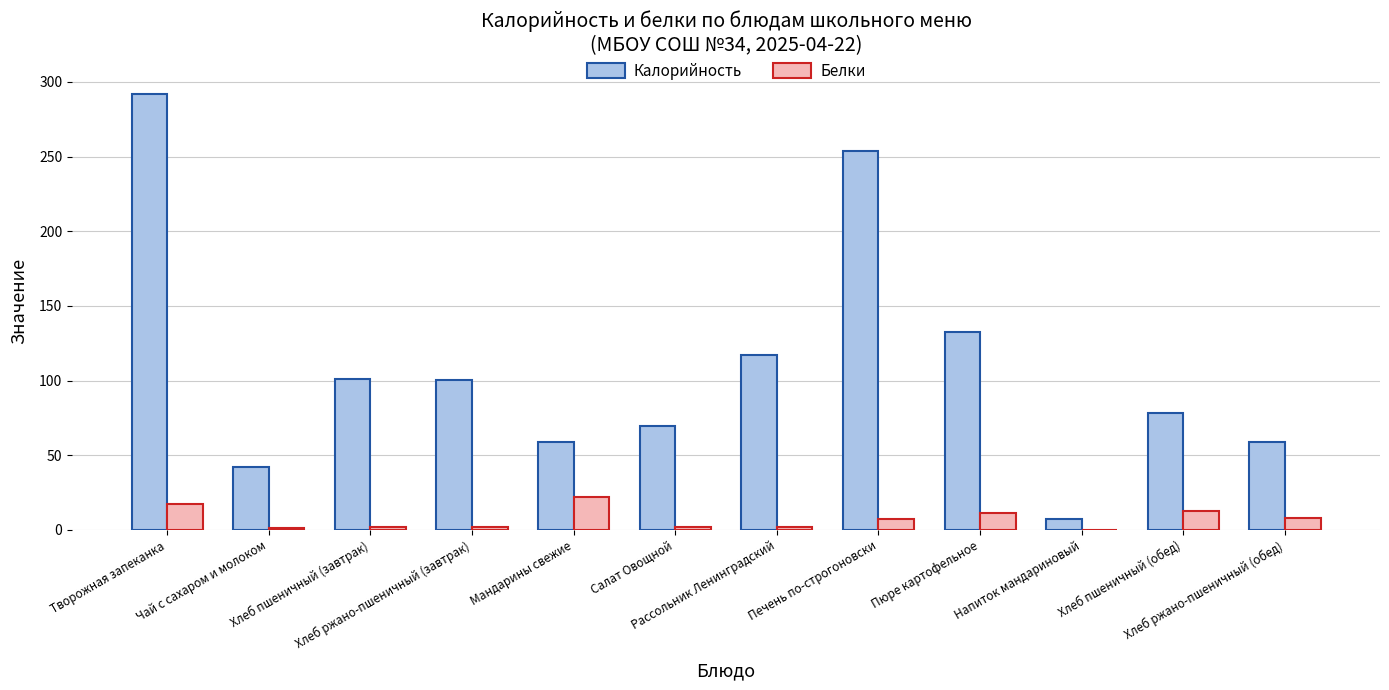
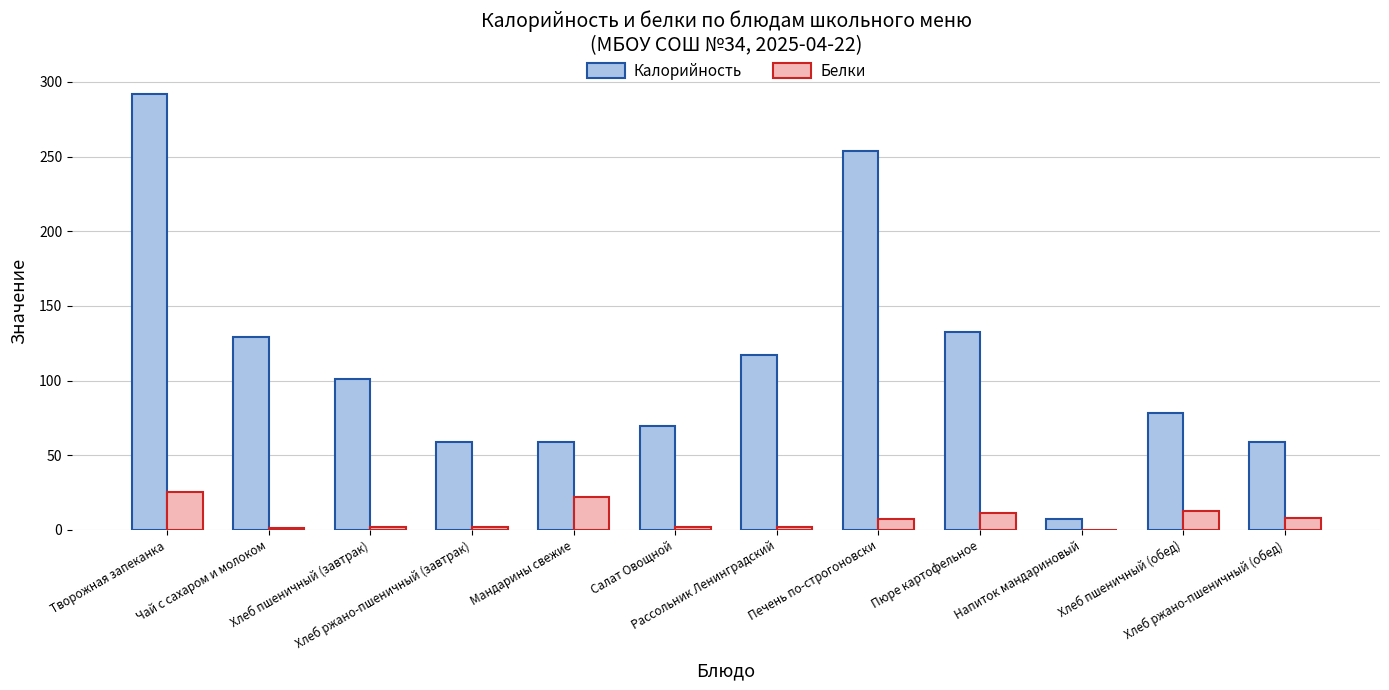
  {
    "Калорийность": {
      "Творожная запеканка": 292,
-     "Чай с сахаром и молоком": 42,
+     "Чай с сахаром и молоком": 129,
      "Хлеб пшеничный (завтрак)": 101,
-     "Хлеб ржано-пшеничный (завтрак)": 101,
+     "Хлеб ржано-пшеничный (завтрак)": 59,
      "Мандарины свежие": 59,
      "Салат Овощной": 70,
      "Рассольник Ленинградский": 117,
      "Печень по-строгоновски": 254,
      "Пюре картофельное": 133,
      "Напиток мандариновый": 7,
      "Хлеб пшеничный (обед)": 78,
      "Хлеб ржано-пшеничный (обед)": 59
    },
    "Белки": {
-     "Творожная запеканка": 18,
+     "Творожная запеканка": 25,
      "Хлеб пшеничный (завтрак)": 2,
      "Хлеб ржано-пшеничный (завтрак)": 2,
      "Мандарины свежие": 22,
      "Салат Овощной": 2,
      "Рассольник Ленинградский": 2,
      "Печень по-строгоновски": 7,
      "Пюре картофельное": 11,
      "Хлеб пшеничный (обед)": 13,
      "Хлеб ржано-пшеничный (обед)": 8
    }
  }
